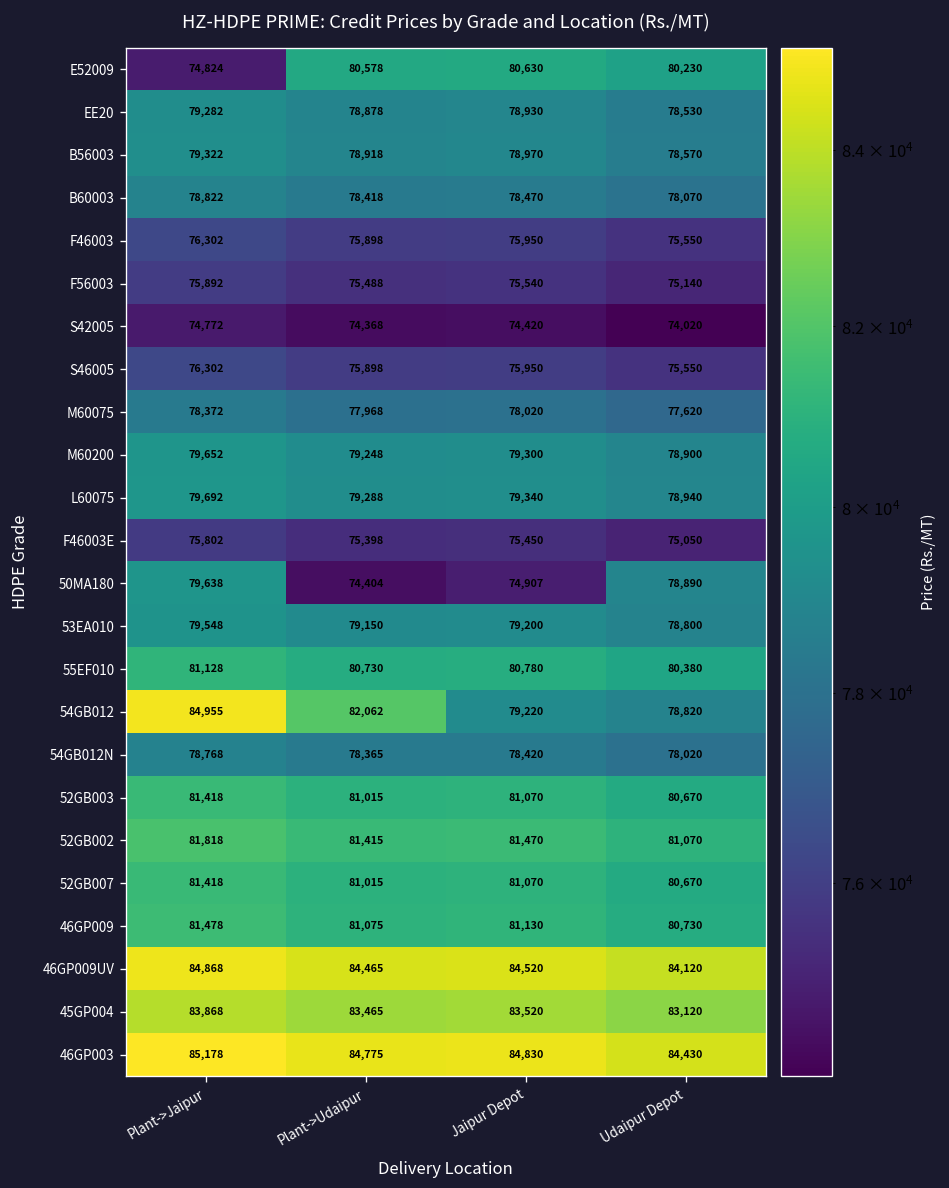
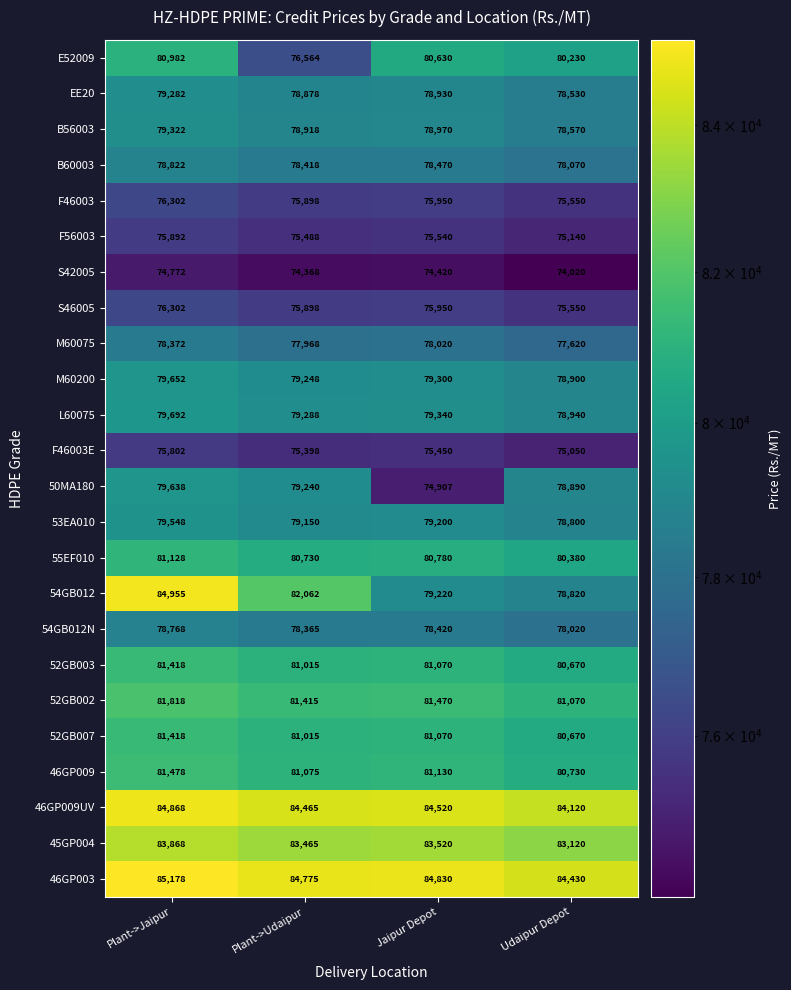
  {
    "E52009": {
-     "Plant->Jaipur": "74,824",
-     "Plant->Udaipur": "80,578",
+     "Plant->Jaipur": "80,982",
+     "Plant->Udaipur": "76,564",
      "Jaipur Depot": "80,630",
      "Udaipur Depot": "80,230"
    },
    "EE20": {
      "Plant->Jaipur": "79,282",
      "Plant->Udaipur": "78,878",
      "Jaipur Depot": "78,930",
      "Udaipur Depot": "78,530"
    },
    "B56003": {
      "Plant->Jaipur": "79,322",
      "Plant->Udaipur": "78,918",
      "Jaipur Depot": "78,970",
      "Udaipur Depot": "78,570"
    },
    "B60003": {
      "Plant->Jaipur": "78,822",
      "Plant->Udaipur": "78,418",
      "Jaipur Depot": "78,470",
      "Udaipur Depot": "78,070"
    },
    "F46003": {
      "Plant->Jaipur": "76,302",
      "Plant->Udaipur": "75,898",
      "Jaipur Depot": "75,950",
      "Udaipur Depot": "75,550"
    },
    "F56003": {
      "Plant->Jaipur": "75,892",
      "Plant->Udaipur": "75,488",
      "Jaipur Depot": "75,540",
      "Udaipur Depot": "75,140"
    },
    "S42005": {
      "Plant->Jaipur": "74,772",
      "Plant->Udaipur": "74,368",
      "Jaipur Depot": "74,420",
      "Udaipur Depot": "74,020"
    },
    "S46005": {
      "Plant->Jaipur": "76,302",
      "Plant->Udaipur": "75,898",
      "Jaipur Depot": "75,950",
      "Udaipur Depot": "75,550"
    },
    "M60075": {
      "Plant->Jaipur": "78,372",
      "Plant->Udaipur": "77,968",
      "Jaipur Depot": "78,020",
      "Udaipur Depot": "77,620"
    },
    "M60200": {
      "Plant->Jaipur": "79,652",
      "Plant->Udaipur": "79,248",
      "Jaipur Depot": "79,300",
      "Udaipur Depot": "78,900"
    },
    "L60075": {
      "Plant->Jaipur": "79,692",
      "Plant->Udaipur": "79,288",
      "Jaipur Depot": "79,340",
      "Udaipur Depot": "78,940"
    },
    "F46003E": {
      "Plant->Jaipur": "75,802",
      "Plant->Udaipur": "75,398",
      "Jaipur Depot": "75,450",
      "Udaipur Depot": "75,050"
    },
    "50MA180": {
      "Plant->Jaipur": "79,638",
-     "Plant->Udaipur": "74,404",
+     "Plant->Udaipur": "79,240",
      "Jaipur Depot": "74,907",
      "Udaipur Depot": "78,890"
    },
    "53EA010": {
      "Plant->Jaipur": "79,548",
      "Plant->Udaipur": "79,150",
      "Jaipur Depot": "79,200",
      "Udaipur Depot": "78,800"
    },
    "55EF010": {
      "Plant->Jaipur": "81,128",
      "Plant->Udaipur": "80,730",
      "Jaipur Depot": "80,780",
      "Udaipur Depot": "80,380"
    },
    "54GB012": {
      "Plant->Jaipur": "84,955",
      "Plant->Udaipur": "82,062",
      "Jaipur Depot": "79,220",
      "Udaipur Depot": "78,820"
    },
    "54GB012N": {
      "Plant->Jaipur": "78,768",
      "Plant->Udaipur": "78,365",
      "Jaipur Depot": "78,420",
      "Udaipur Depot": "78,020"
    },
    "52GB003": {
      "Plant->Jaipur": "81,418",
      "Plant->Udaipur": "81,015",
      "Jaipur Depot": "81,070",
      "Udaipur Depot": "80,670"
    },
    "52GB002": {
      "Plant->Jaipur": "81,818",
      "Plant->Udaipur": "81,415",
      "Jaipur Depot": "81,470",
      "Udaipur Depot": "81,070"
    },
    "52GB007": {
      "Plant->Jaipur": "81,418",
      "Plant->Udaipur": "81,015",
      "Jaipur Depot": "81,070",
      "Udaipur Depot": "80,670"
    },
    "46GP009": {
      "Plant->Jaipur": "81,478",
      "Plant->Udaipur": "81,075",
      "Jaipur Depot": "81,130",
      "Udaipur Depot": "80,730"
    },
    "46GP009UV": {
      "Plant->Jaipur": "84,868",
      "Plant->Udaipur": "84,465",
      "Jaipur Depot": "84,520",
      "Udaipur Depot": "84,120"
    },
    "45GP004": {
      "Plant->Jaipur": "83,868",
      "Plant->Udaipur": "83,465",
      "Jaipur Depot": "83,520",
      "Udaipur Depot": "83,120"
    },
    "46GP003": {
      "Plant->Jaipur": "85,178",
      "Plant->Udaipur": "84,775",
      "Jaipur Depot": "84,830",
      "Udaipur Depot": "84,430"
    }
  }
